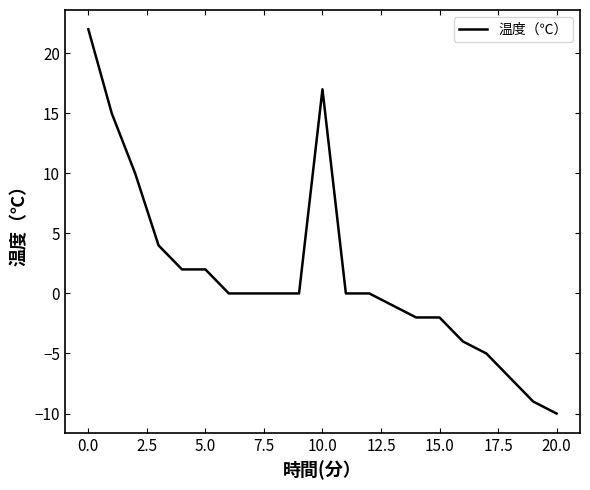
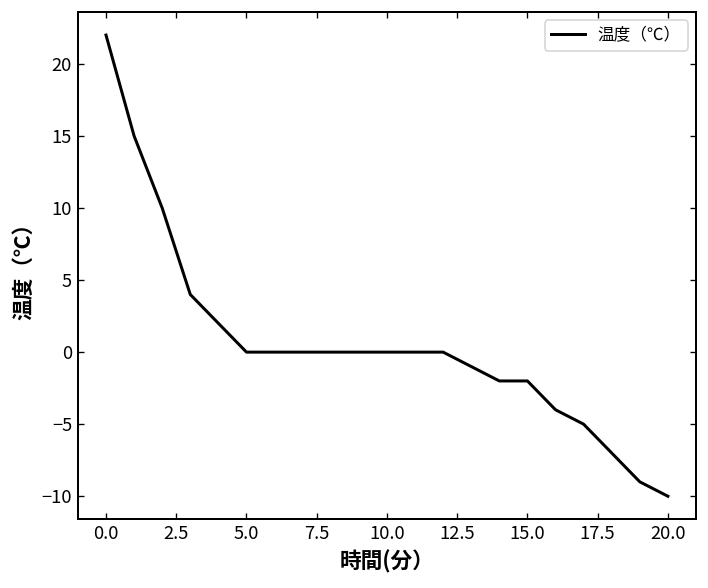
  {
    "0.0": 22,
-   "5.0": 2,
-   "10.0": 17,
+   "5.0": 0,
+   "10.0": 0,
    "15.0": -2,
    "20.0": -10
  }
